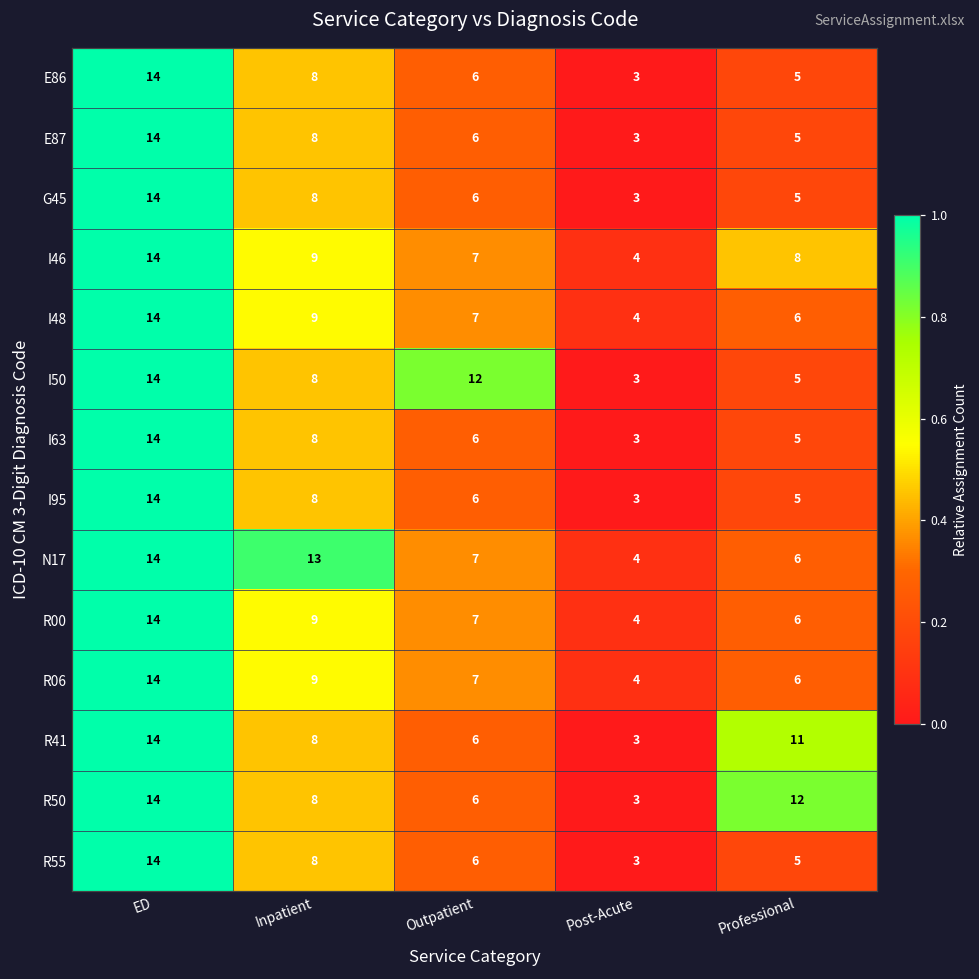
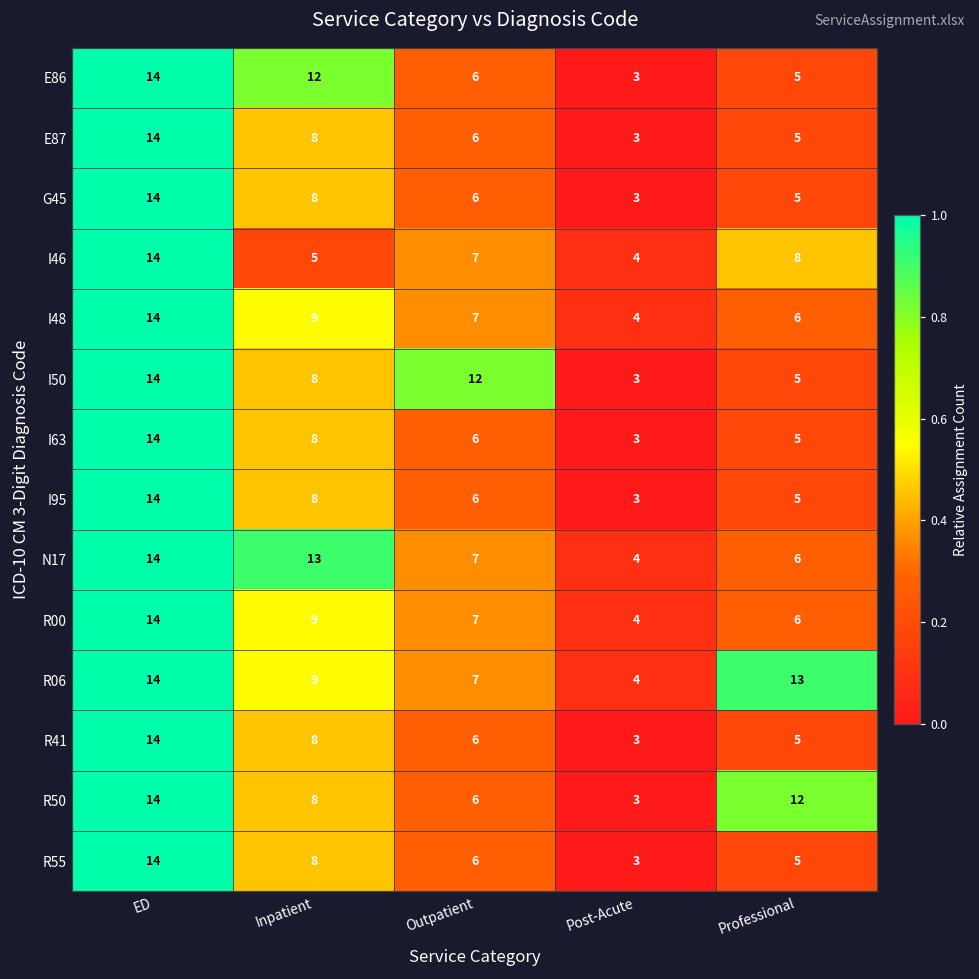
  {
    "E86": {
      "ED": 14,
-     "Inpatient": 8,
+     "Inpatient": 12,
      "Outpatient": 6,
      "Post-Acute": 3,
      "Professional": 5
    },
    "E87": {
      "ED": 14,
      "Inpatient": 8,
      "Outpatient": 6,
      "Post-Acute": 3,
      "Professional": 5
    },
    "G45": {
      "ED": 14,
      "Inpatient": 8,
      "Outpatient": 6,
      "Post-Acute": 3,
      "Professional": 5
    },
    "I46": {
      "ED": 14,
-     "Inpatient": 9,
+     "Inpatient": 5,
      "Outpatient": 7,
      "Post-Acute": 4,
      "Professional": 8
    },
    "I48": {
      "ED": 14,
      "Inpatient": 9,
      "Outpatient": 7,
      "Post-Acute": 4,
      "Professional": 6
    },
    "I50": {
      "ED": 14,
      "Inpatient": 8,
      "Outpatient": 12,
      "Post-Acute": 3,
      "Professional": 5
    },
    "I63": {
      "ED": 14,
      "Inpatient": 8,
      "Outpatient": 6,
      "Post-Acute": 3,
      "Professional": 5
    },
    "I95": {
      "ED": 14,
      "Inpatient": 8,
      "Outpatient": 6,
      "Post-Acute": 3,
      "Professional": 5
    },
    "N17": {
      "ED": 14,
      "Inpatient": 13,
      "Outpatient": 7,
      "Post-Acute": 4,
      "Professional": 6
    },
    "R00": {
      "ED": 14,
      "Inpatient": 9,
      "Outpatient": 7,
      "Post-Acute": 4,
      "Professional": 6
    },
    "R06": {
      "ED": 14,
      "Inpatient": 9,
      "Outpatient": 7,
      "Post-Acute": 4,
-     "Professional": 6
+     "Professional": 13
    },
    "R41": {
      "ED": 14,
      "Inpatient": 8,
      "Outpatient": 6,
      "Post-Acute": 3,
-     "Professional": 11
+     "Professional": 5
    },
    "R50": {
      "ED": 14,
      "Inpatient": 8,
      "Outpatient": 6,
      "Post-Acute": 3,
      "Professional": 12
    },
    "R55": {
      "ED": 14,
      "Inpatient": 8,
      "Outpatient": 6,
      "Post-Acute": 3,
      "Professional": 5
    }
  }
